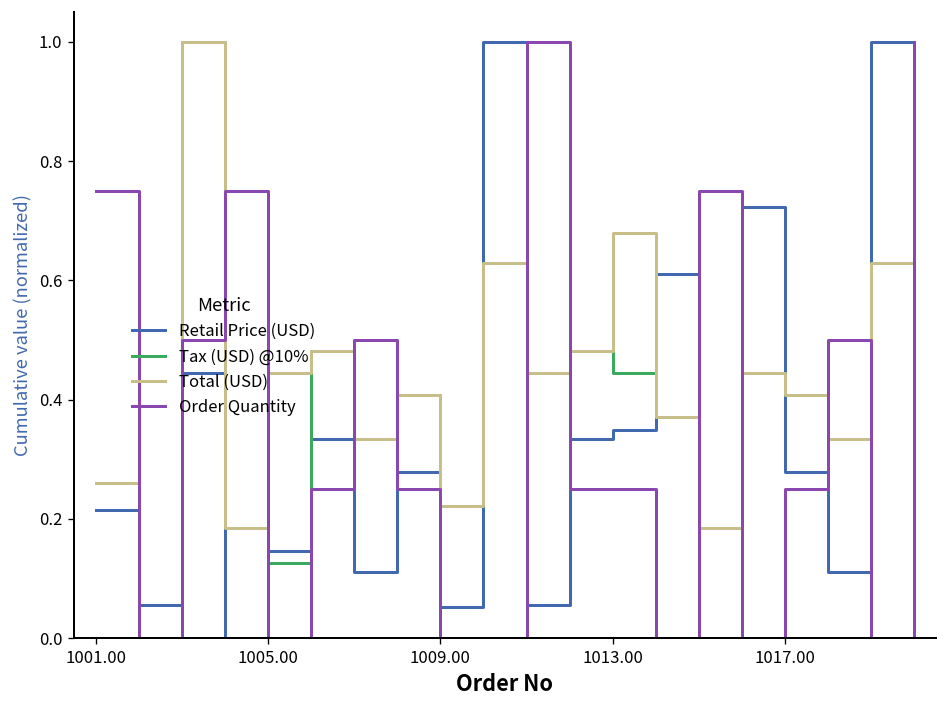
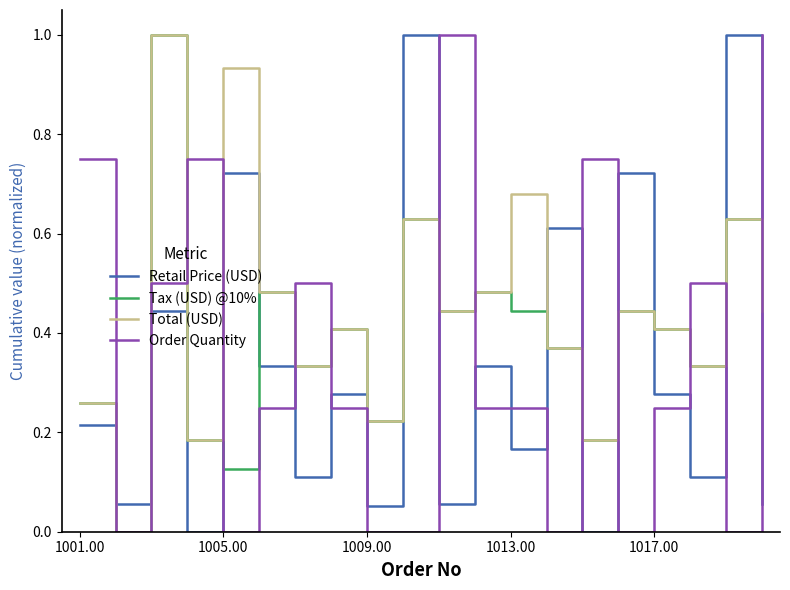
  {
    "Retail Price (USD)": {
      "1001.00": 0.21,
-     "1005.00": 0.15,
+     "1005.00": 0.72,
      "1009.00": 0.05,
-     "1013.00": 0.35,
+     "1013.00": 0.17,
      "1017.00": 0.28
    },
    "Tax (USD) @10%": {
      "1005.00": 0.13,
      "1013.00": 0.44
    },
    "Total (USD)": {
-     "1005.00": 0.44,
+     "1005.00": 0.93,
      "1013.00": 0.68
    },
    "Order Quantity": {
      "1001.00": 0.75,
      "1005.00": 0.00,
      "1009.00": 0.00,
      "1013.00": 0.25,
      "1017.00": 0.25
    }
  }
